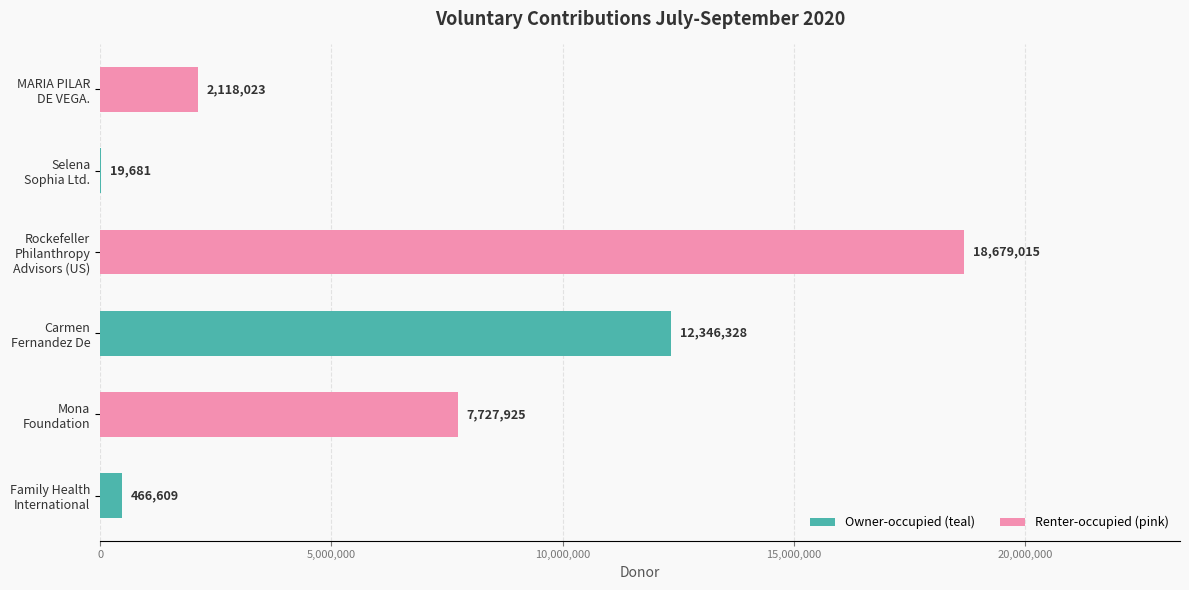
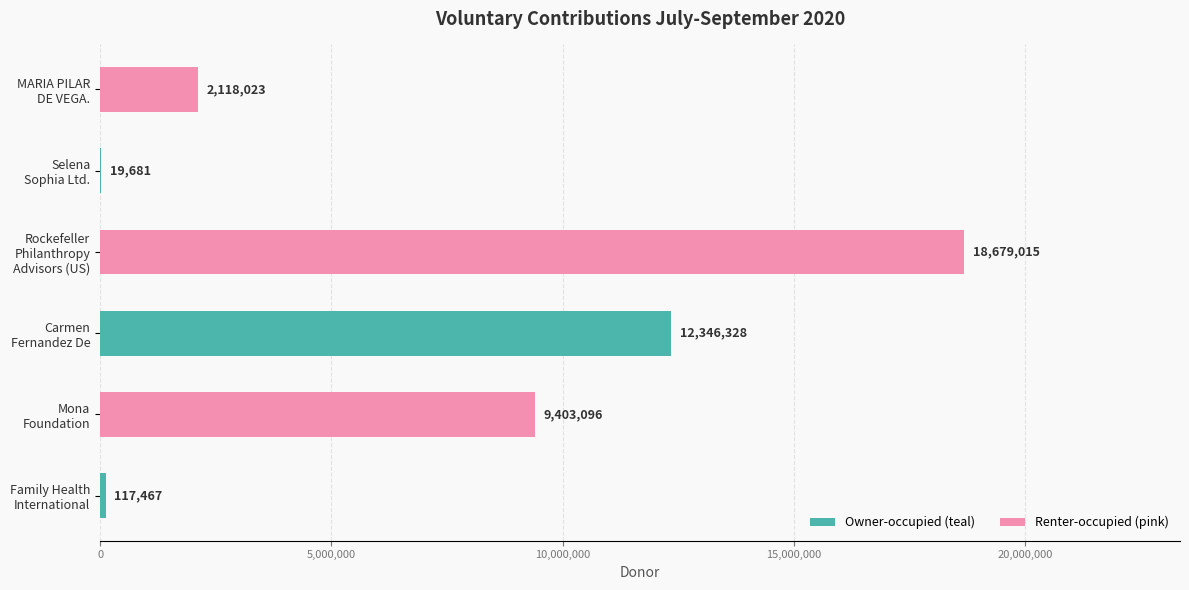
  {
    "MARIA PILAR DE VEGA.": "2,118,023",
    "Selena Sophia Ltd.": "19,681",
    "Rockefeller Philanthropy Advisors (US)": "18,679,015",
    "Carmen Fernandez De": "12,346,328",
-   "Mona Foundation": "7,727,925",
-   "Family Health International": "466,609"
+   "Mona Foundation": "9,403,096",
+   "Family Health International": "117,467"
  }
